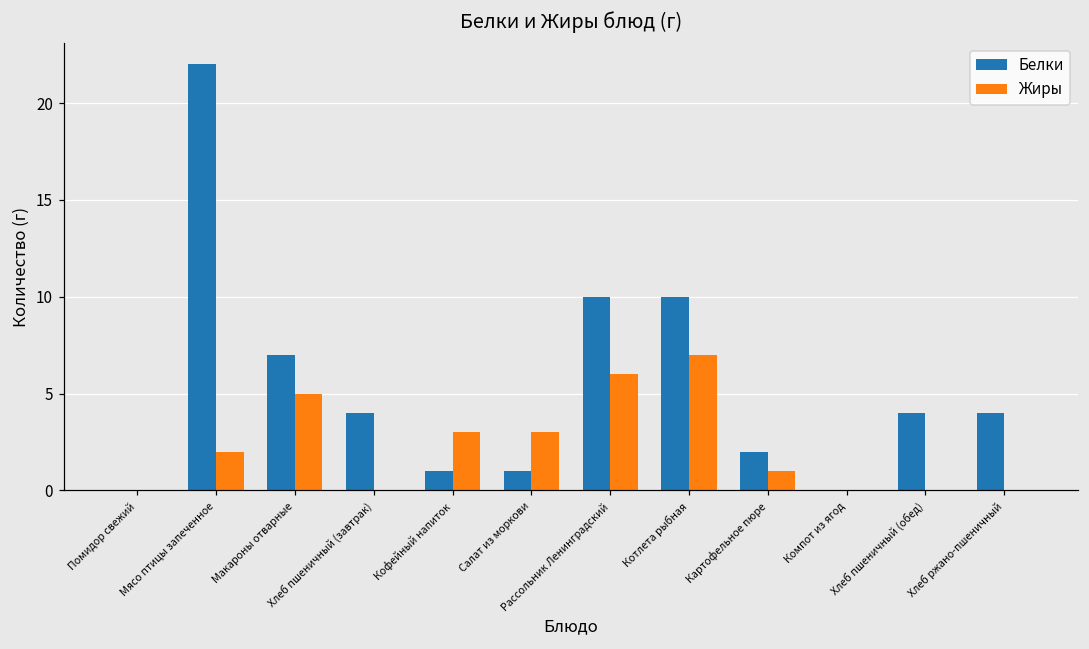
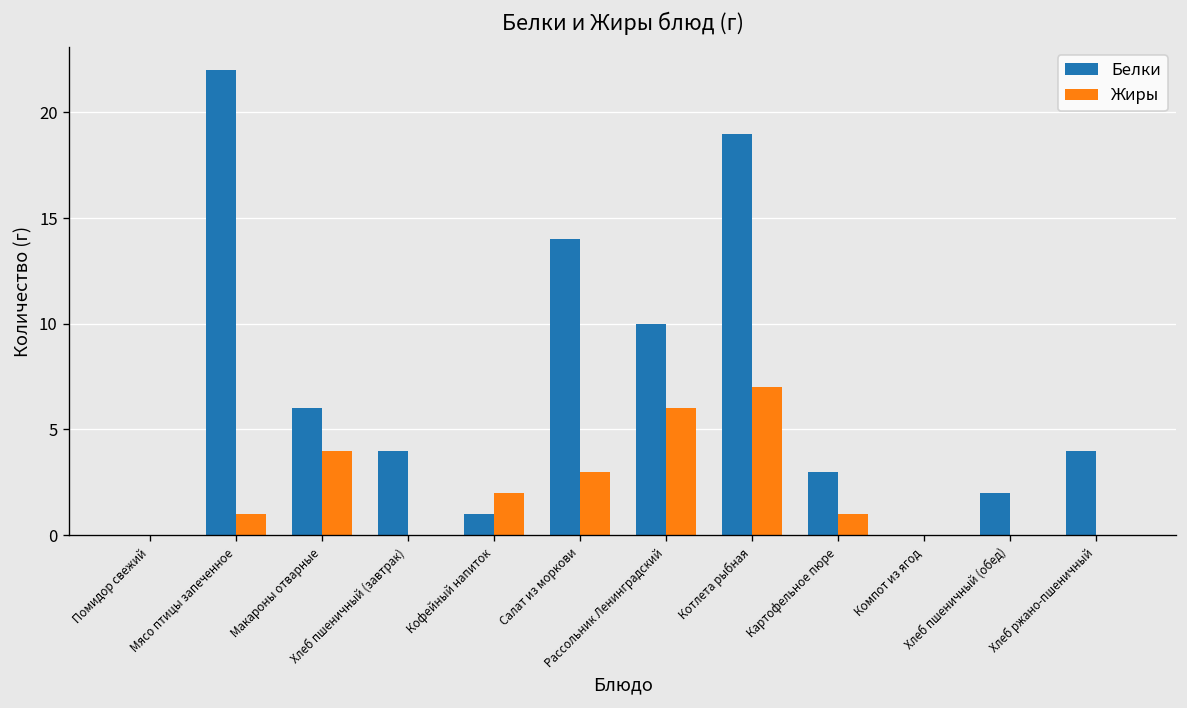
  {
    "Белки": {
      "Помидор свежий": 0,
      "Мясо птицы запеченное": 22,
-     "Макароны отварные": 7,
+     "Макароны отварные": 6,
      "Хлеб пшеничный (завтрак)": 4,
      "Кофейный напиток": 1,
-     "Салат из моркови": 1,
+     "Салат из моркови": 14,
      "Рассольник Ленинградский": 10,
-     "Котлета рыбная": 10,
-     "Картофельное пюре": 2,
+     "Котлета рыбная": 19,
+     "Картофельное пюре": 3,
      "Компот из ягод": 0,
-     "Хлеб пшеничный (обед)": 4,
+     "Хлеб пшеничный (обед)": 2,
      "Хлеб ржано-пшеничный": 4
    },
    "Жиры": {
      "Помидор свежий": 0,
-     "Мясо птицы запеченное": 2,
-     "Макароны отварные": 5,
+     "Мясо птицы запеченное": 1,
+     "Макароны отварные": 4,
      "Хлеб пшеничный (завтрак)": 0,
-     "Кофейный напиток": 3,
+     "Кофейный напиток": 2,
      "Салат из моркови": 3,
      "Рассольник Ленинградский": 6,
      "Котлета рыбная": 7,
      "Картофельное пюре": 1,
      "Компот из ягод": 0,
      "Хлеб пшеничный (обед)": 0,
      "Хлеб ржано-пшеничный": 0
    }
  }
